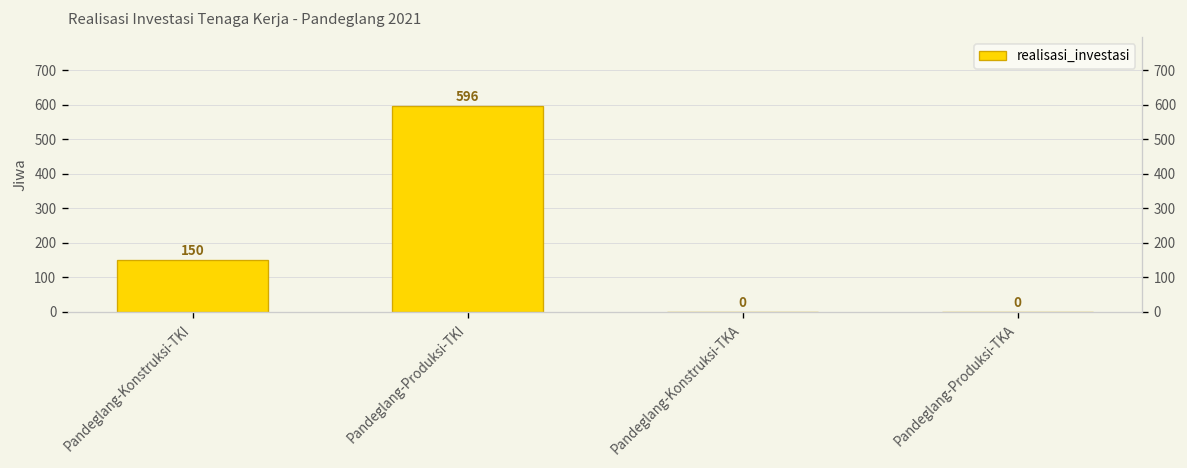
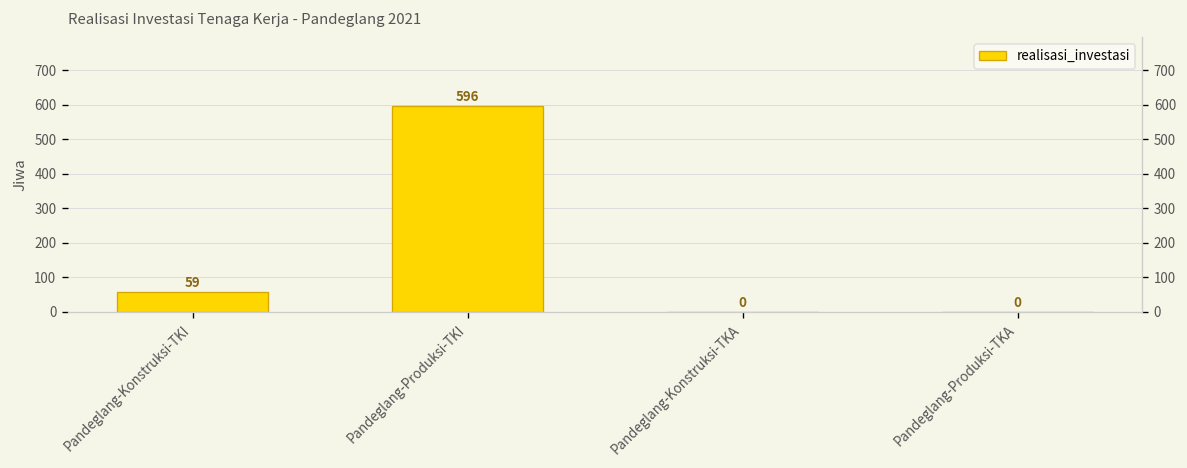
  {
-   "Pandeglang-Konstruksi-TKI": 150,
+   "Pandeglang-Konstruksi-TKI": 59,
    "Pandeglang-Produksi-TKI": 596,
    "Pandeglang-Konstruksi-TKA": 0,
    "Pandeglang-Produksi-TKA": 0
  }
